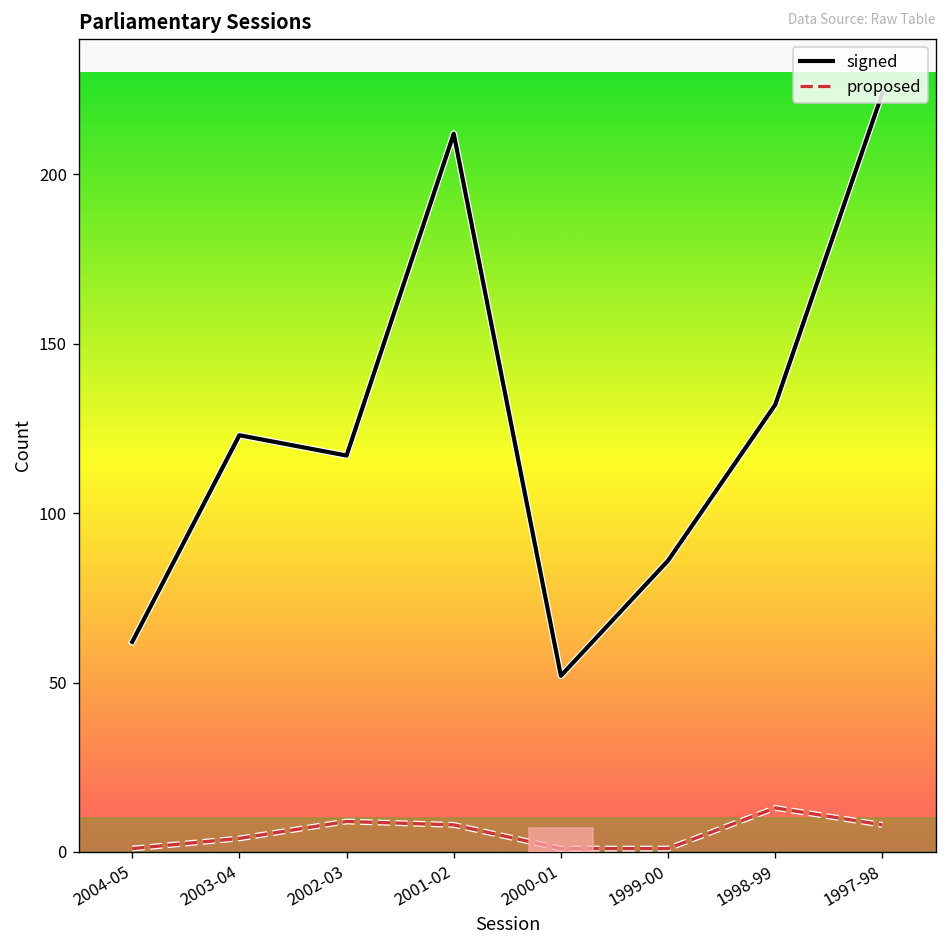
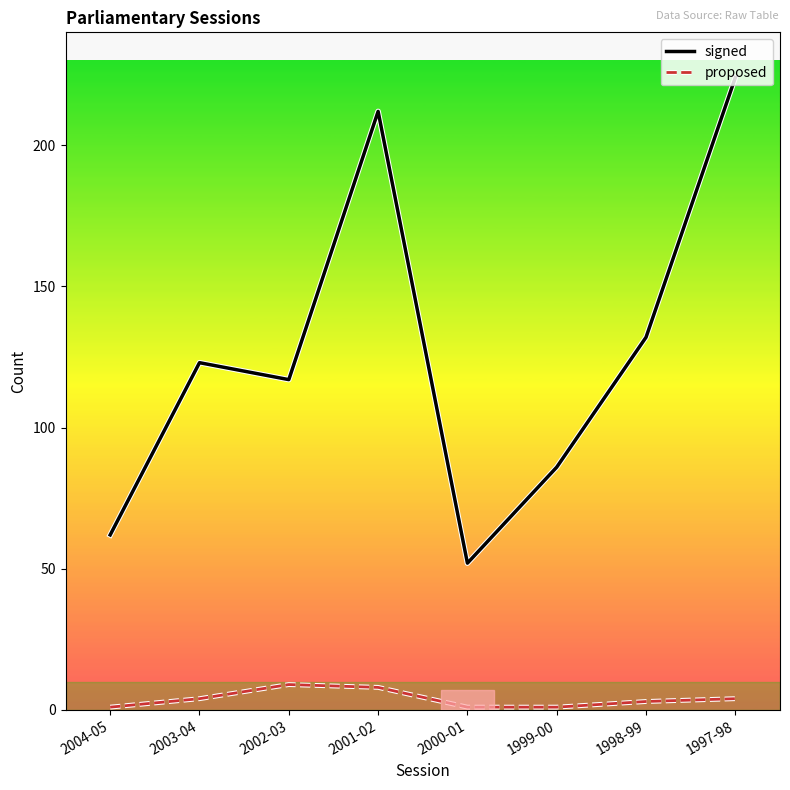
  {
    "signed": {
      "2004-05": 62,
      "2003-04": 123,
      "2002-03": 117,
      "2001-02": 212,
      "2000-01": 52,
      "1999-00": 86,
      "1998-99": 132
    },
    "proposed": {
      "2004-05": 1,
      "2003-04": 4,
      "2002-03": 9,
      "2001-02": 8,
      "1999-00": 1,
-     "1998-99": 13,
-     "1997-98": 8
+     "1998-99": 3,
+     "1997-98": 4
    }
  }
